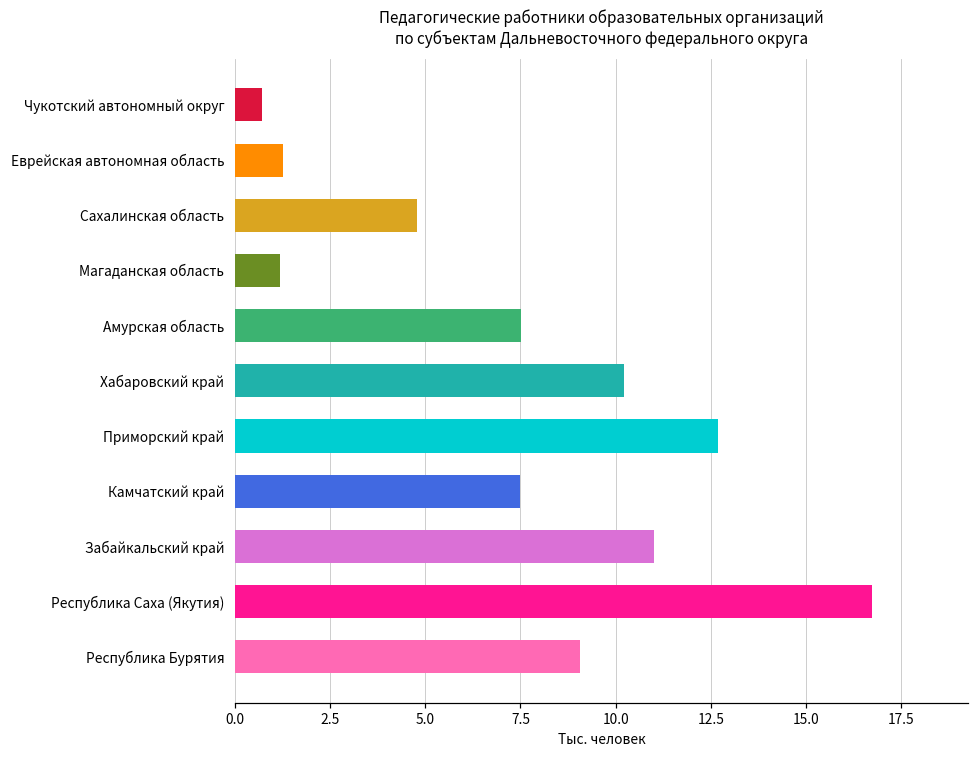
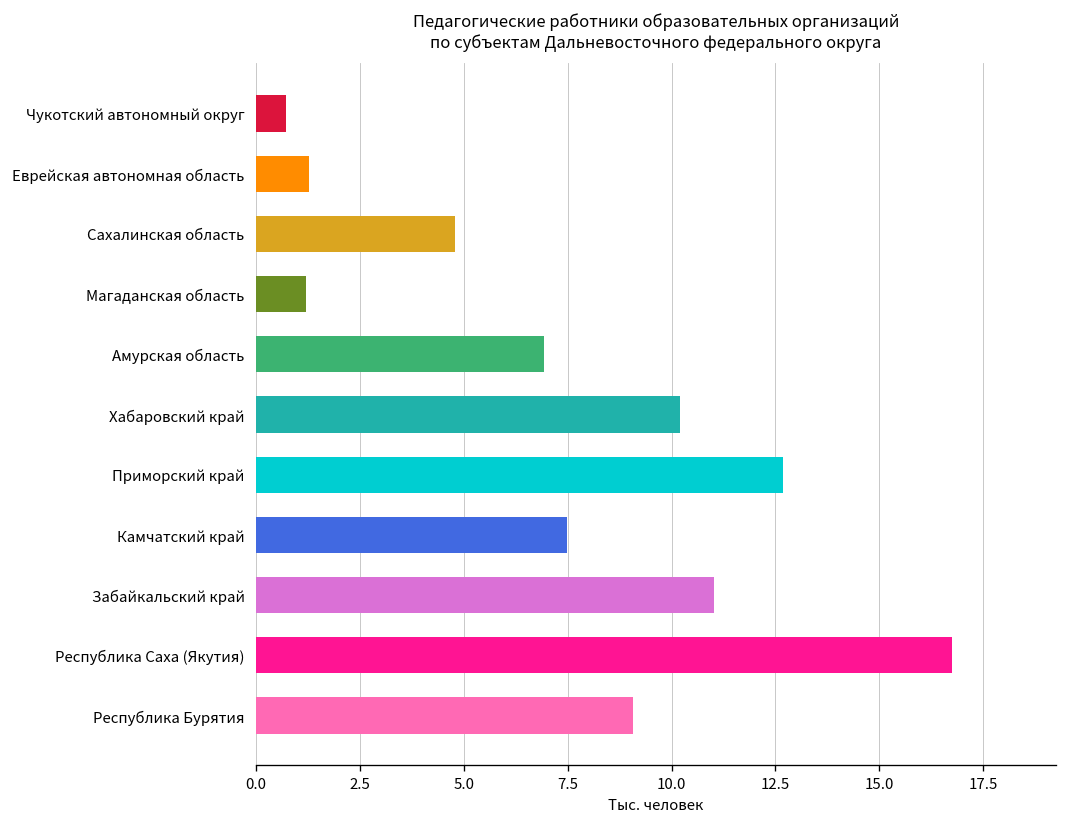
  {
    "Чукотский автономный округ": 0.7,
    "Еврейская автономная область": 1.3,
    "Сахалинская область": 4.8,
    "Магаданская область": 1.2,
-   "Амурская область": 7.5,
+   "Амурская область": 6.9,
    "Хабаровский край": 10.2,
    "Приморский край": 12.7,
    "Камчатский край": 7.5,
    "Забайкальский край": 11.0,
    "Республика Саха (Якутия)": 16.7,
    "Республика Бурятия": 9.1
  }
